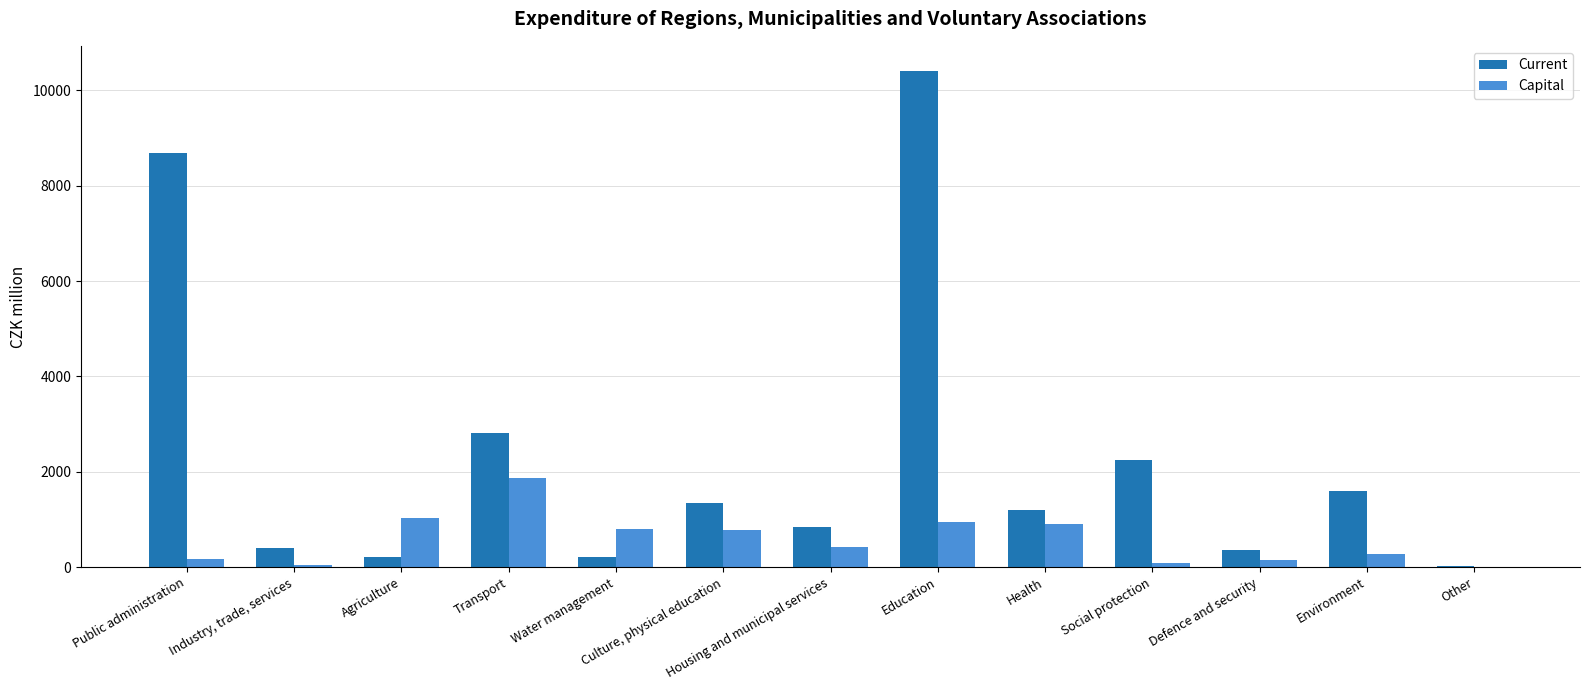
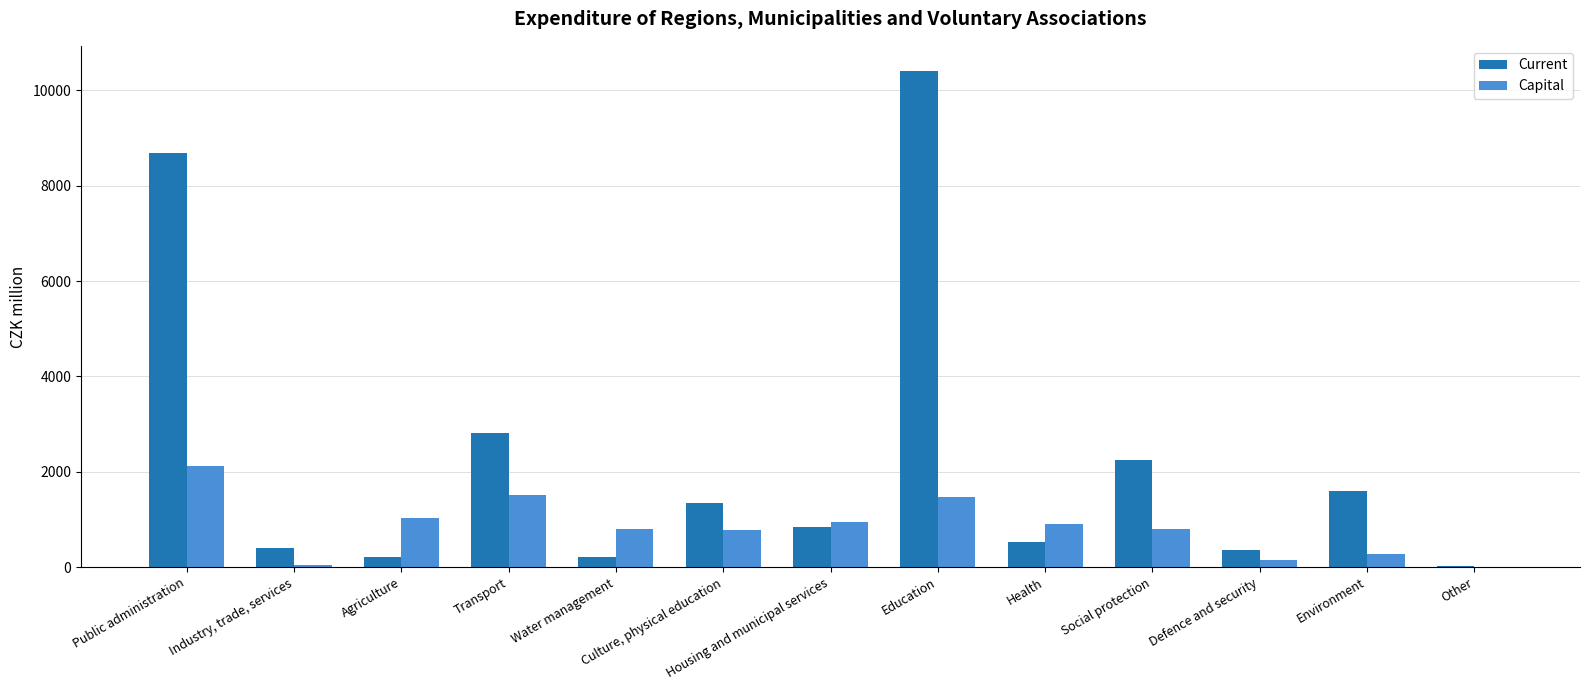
  {
    "Current": {
      "Public administration": 8700,
      "Industry, trade, services": 400,
      "Agriculture": 200,
      "Transport": 2800,
      "Water management": 200,
      "Culture, physical education": 1300,
      "Housing and municipal services": 800,
      "Education": 10400,
-     "Health": 1200,
+     "Health": 500,
      "Social protection": 2300,
      "Defence and security": 400,
      "Environment": 1600
    },
    "Capital": {
-     "Public administration": 200,
+     "Public administration": 2100,
      "Agriculture": 1000,
-     "Transport": 1900,
+     "Transport": 1500,
      "Water management": 800,
      "Culture, physical education": 800,
-     "Housing and municipal services": 400,
-     "Education": 1000,
+     "Housing and municipal services": 900,
+     "Education": 1500,
      "Health": 900,
-     "Social protection": 100,
+     "Social protection": 800,
      "Defence and security": 100,
      "Environment": 300
    }
  }
